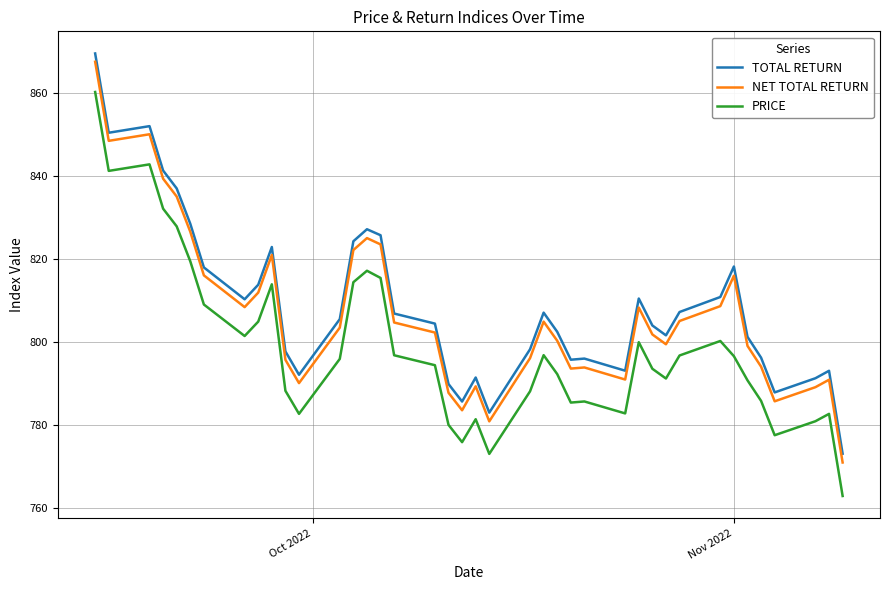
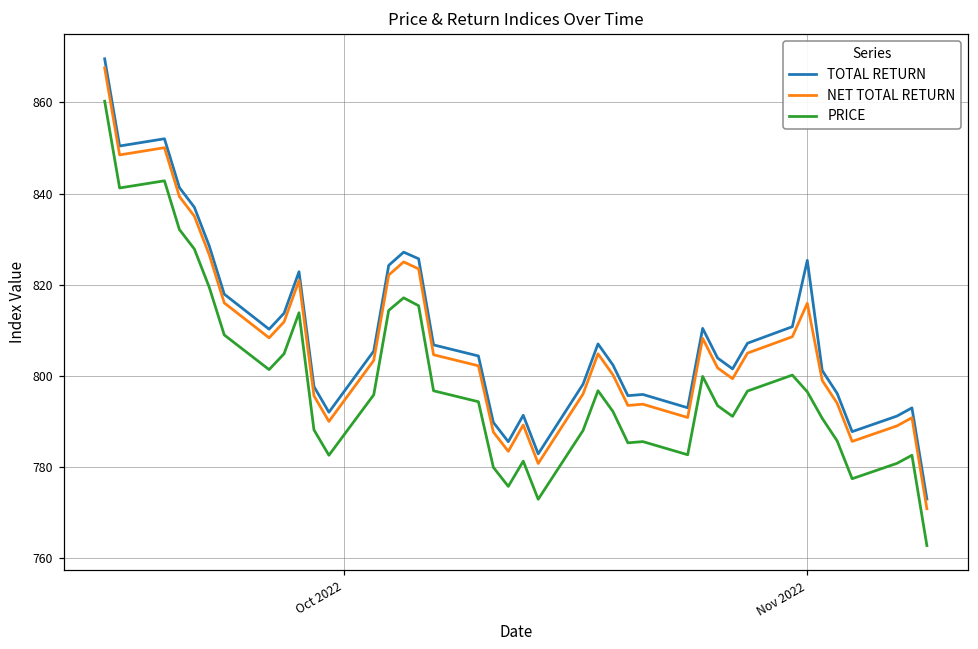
  {
    "TOTAL RETURN": {
-     "Nov 2022": 818
+     "Nov 2022": 825
    },
    "NET TOTAL RETURN": {
      "Nov 2022": 816
    },
    "PRICE": {
      "Nov 2022": 797
    }
  }
